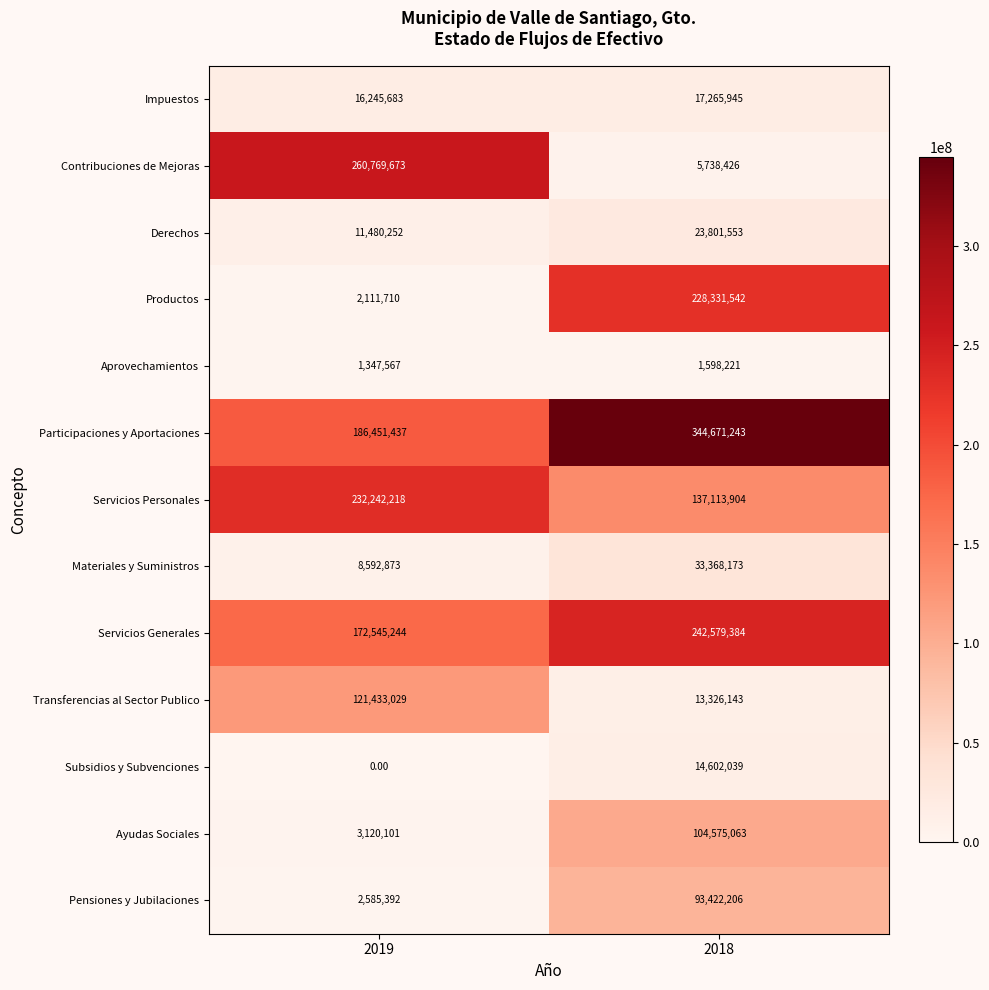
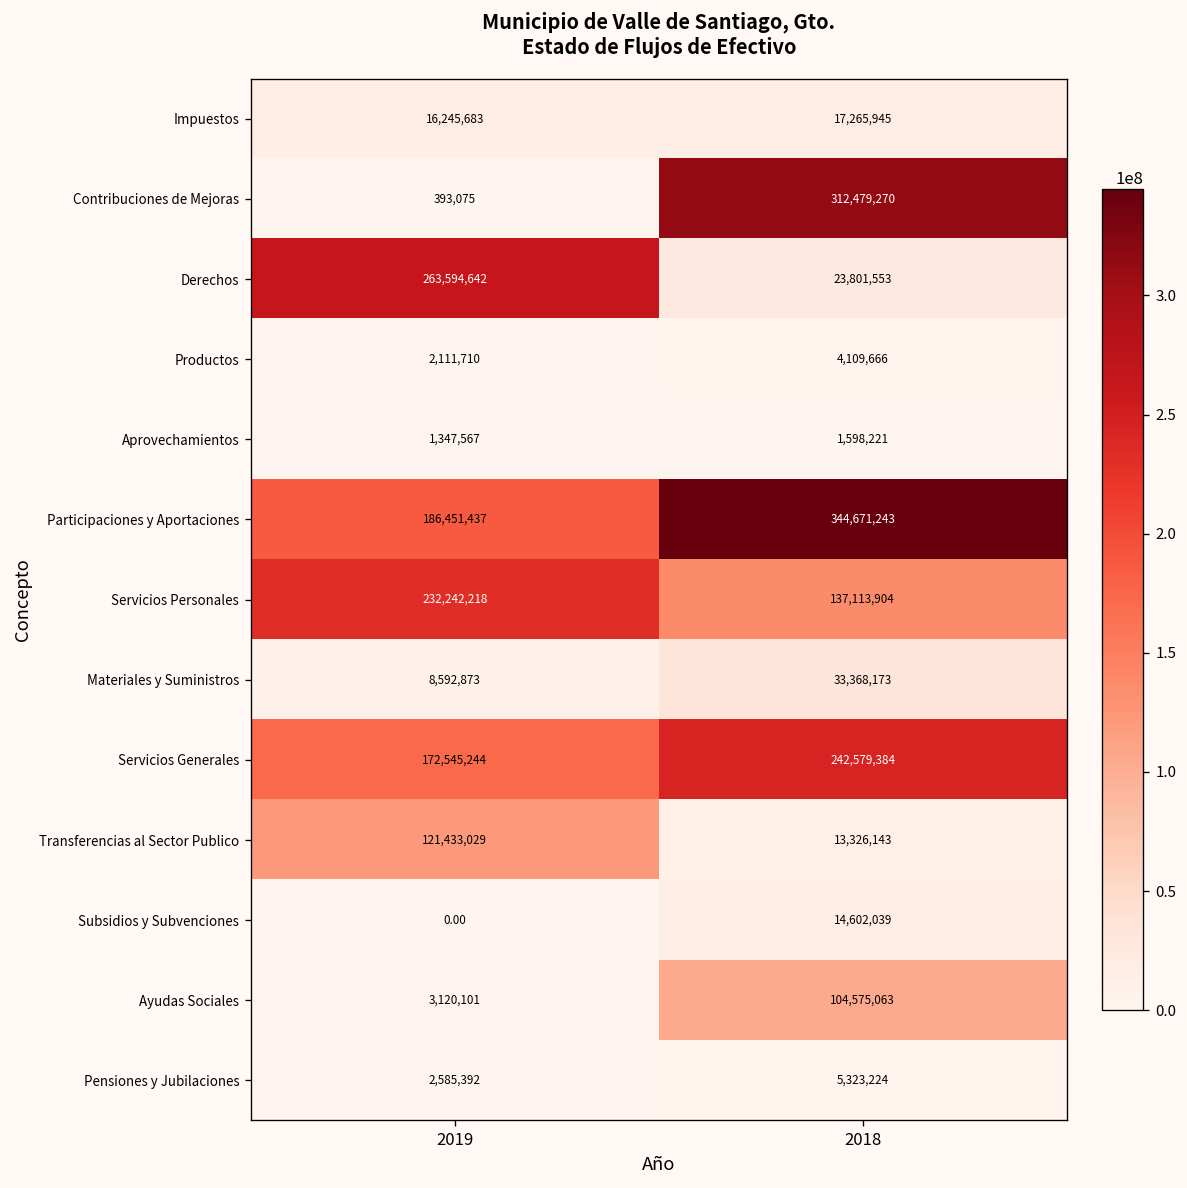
  {
    "Impuestos": {
      "2019": "16,245,683",
      "2018": "17,265,945"
    },
    "Contribuciones de Mejoras": {
-     "2019": "260,769,673",
-     "2018": "5,738,426"
+     "2019": "393,075",
+     "2018": "312,479,270"
    },
    "Derechos": {
-     "2019": "11,480,252",
+     "2019": "263,594,642",
      "2018": "23,801,553"
    },
    "Productos": {
      "2019": "2,111,710",
-     "2018": "228,331,542"
+     "2018": "4,109,666"
    },
    "Aprovechamientos": {
      "2019": "1,347,567",
      "2018": "1,598,221"
    },
    "Participaciones y Aportaciones": {
      "2019": "186,451,437",
      "2018": "344,671,243"
    },
    "Servicios Personales": {
      "2019": "232,242,218",
      "2018": "137,113,904"
    },
    "Materiales y Suministros": {
      "2019": "8,592,873",
      "2018": "33,368,173"
    },
    "Servicios Generales": {
      "2019": "172,545,244",
      "2018": "242,579,384"
    },
    "Transferencias al Sector Publico": {
      "2019": "121,433,029",
      "2018": "13,326,143"
    },
    "Subsidios y Subvenciones": {
      "2019": "0.00",
      "2018": "14,602,039"
    },
    "Ayudas Sociales": {
      "2019": "3,120,101",
      "2018": "104,575,063"
    },
    "Pensiones y Jubilaciones": {
      "2019": "2,585,392",
-     "2018": "93,422,206"
+     "2018": "5,323,224"
    }
  }
